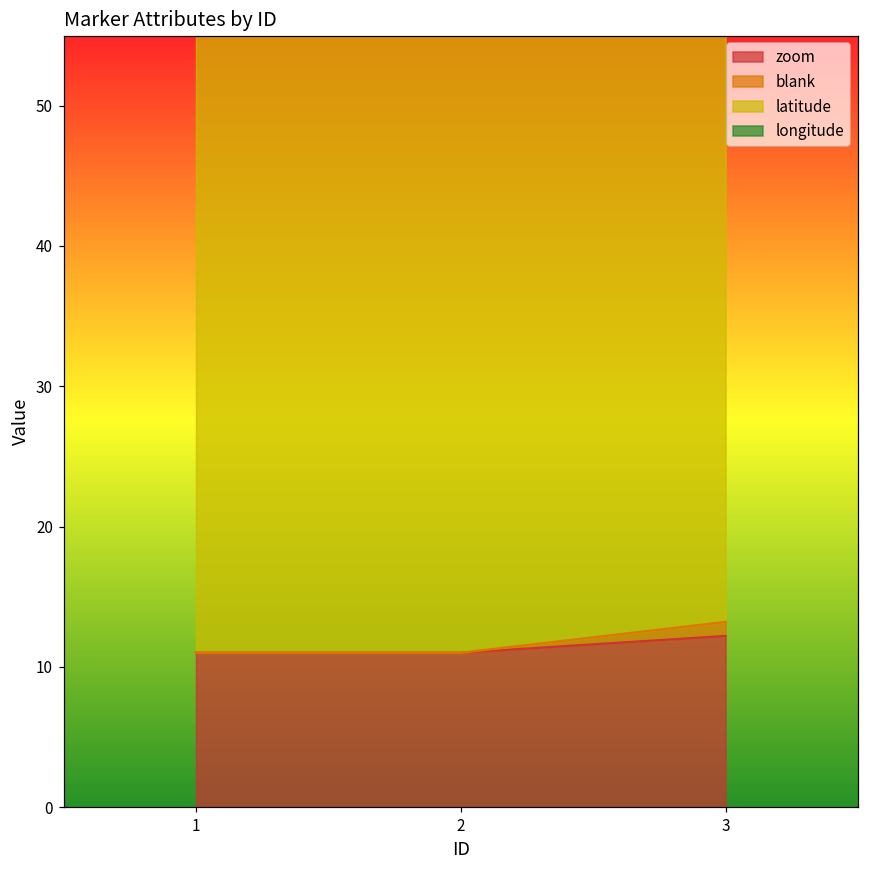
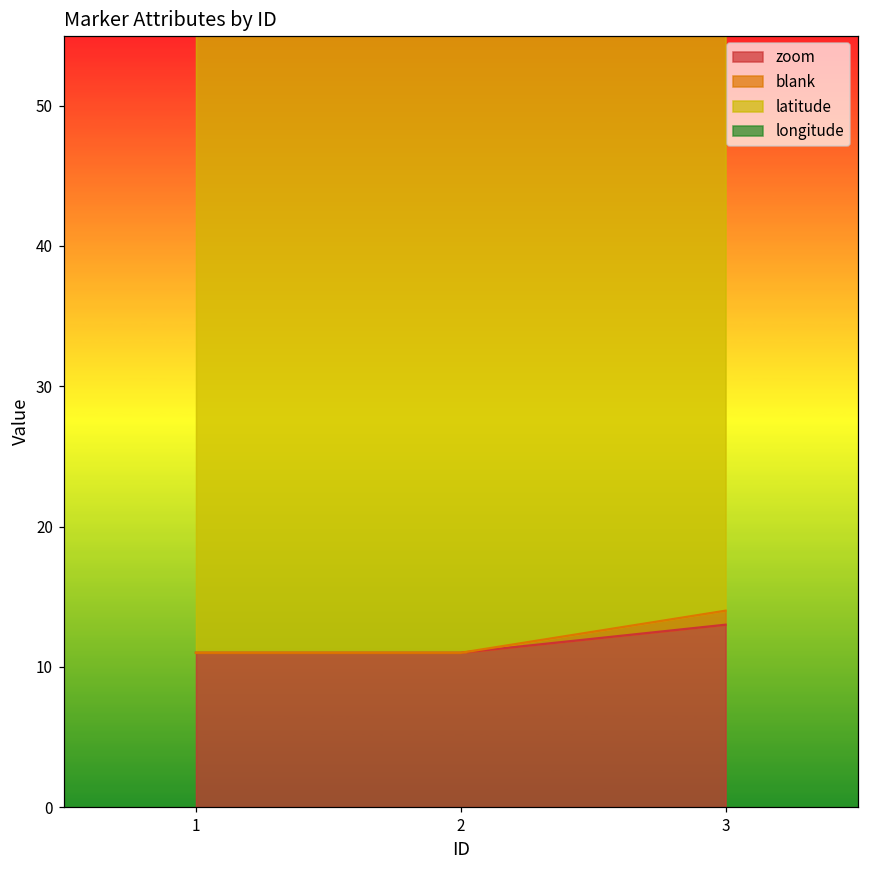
  {
    "zoom": {
-     "3": 12.2
+     "3": 13.0
    },
    "blank": {
      "3": 1.0
    }
  }
